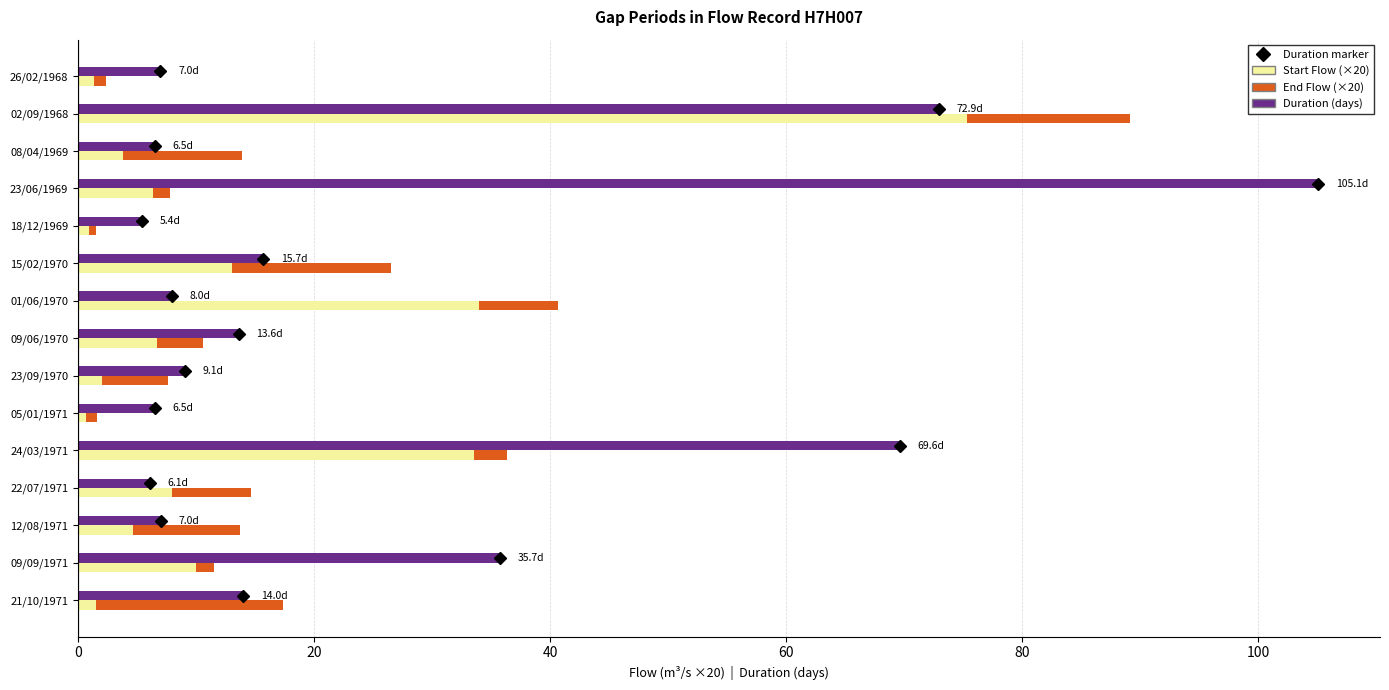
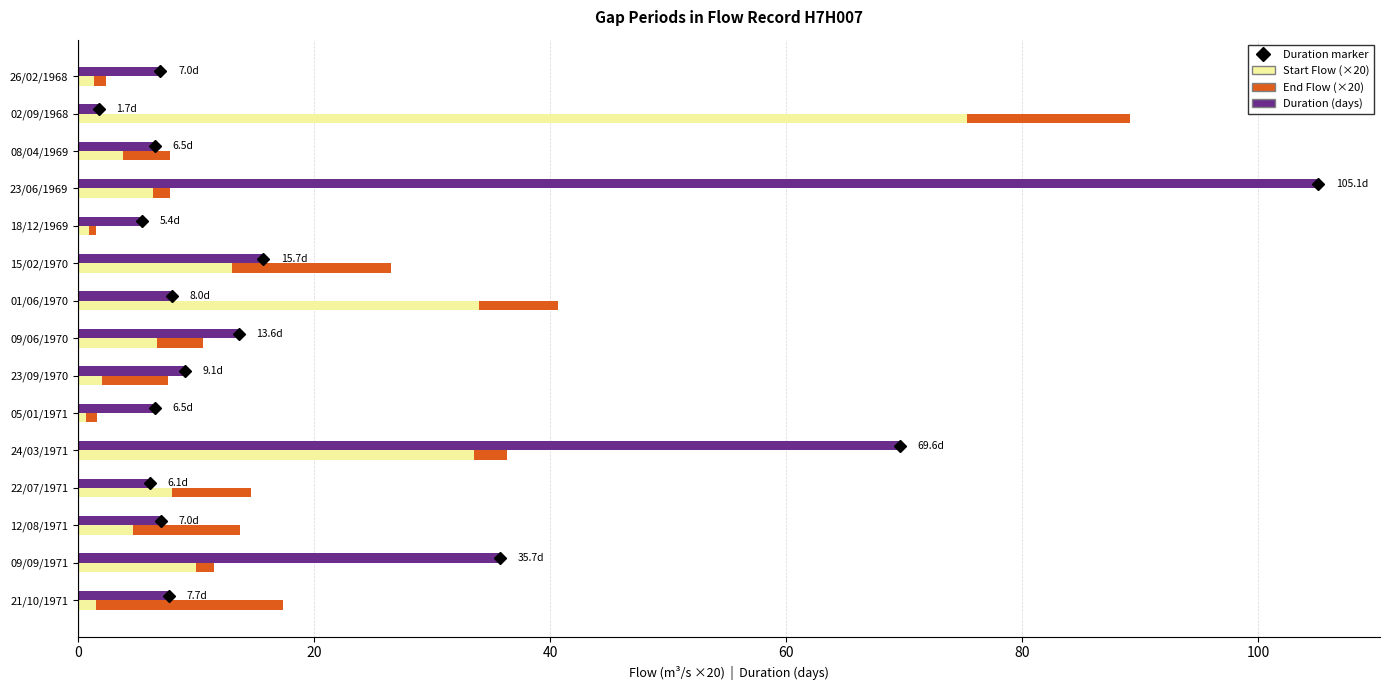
  {
    "Start Flow (×20)": {
      "26/02/1968": "1.4",
      "08/04/1969": "3.8",
      "23/06/1969": "6.3",
      "18/12/1969": "1.0",
      "15/02/1970": "13.1",
      "01/06/1970": "34.0",
      "09/06/1970": "6.7",
      "23/09/1970": "2.0",
      "05/01/1971": "0.7",
      "24/03/1971": "33.5",
      "12/08/1971": "4.7",
      "09/09/1971": "10.0",
      "21/10/1971": "1.5"
    },
    "End Flow (×20)": {
      "26/02/1968": "1.0",
      "02/09/1968": "13.8",
-     "08/04/1969": "10.0",
+     "08/04/1969": "4.0",
      "23/06/1969": "1.5",
      "18/12/1969": "0.5",
      "15/02/1970": "13.4",
      "01/06/1970": "6.7",
      "09/06/1970": "4.0",
      "23/09/1970": "5.6",
      "05/01/1971": "0.9",
      "24/03/1971": "2.8",
      "22/07/1971": "6.7",
      "12/08/1971": "9.0",
      "09/09/1971": "1.6"
    },
    "Duration (days)": {
      "26/02/1968": "7.0d",
-     "02/09/1968": "72.9d",
+     "02/09/1968": "1.7d",
      "08/04/1969": "6.5d",
      "23/06/1969": "105.1d",
      "18/12/1969": "5.4d",
      "15/02/1970": "15.7d",
      "01/06/1970": "8.0d",
      "09/06/1970": "13.6d",
      "23/09/1970": "9.1d",
      "05/01/1971": "6.5d",
      "24/03/1971": "69.6d",
      "22/07/1971": "6.1d",
      "12/08/1971": "7.0d",
      "09/09/1971": "35.7d",
-     "21/10/1971": "14.0d"
+     "21/10/1971": "7.7d"
    }
  }
